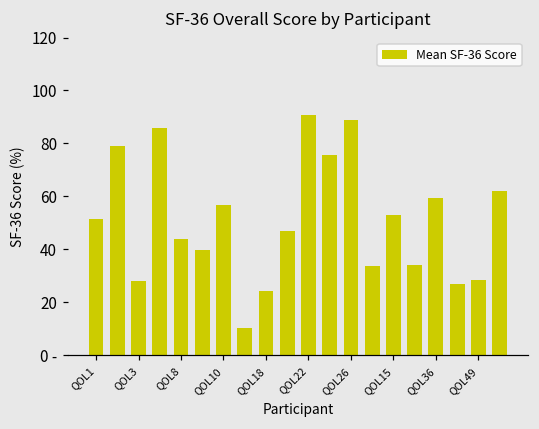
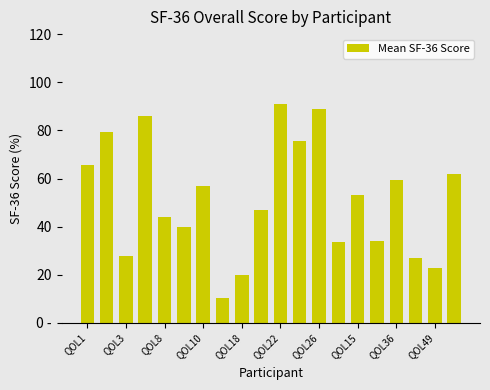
  {
-   "QOL1": 51,
+   "QOL1": 66,
    "QOL3": 28,
    "QOL8": 44,
    "QOL10": 57,
-   "QOL18": 24,
+   "QOL18": 20,
    "QOL22": 91,
    "QOL26": 89,
    "QOL15": 53,
    "QOL36": 59,
-   "QOL49": 28
+   "QOL49": 23
  }
